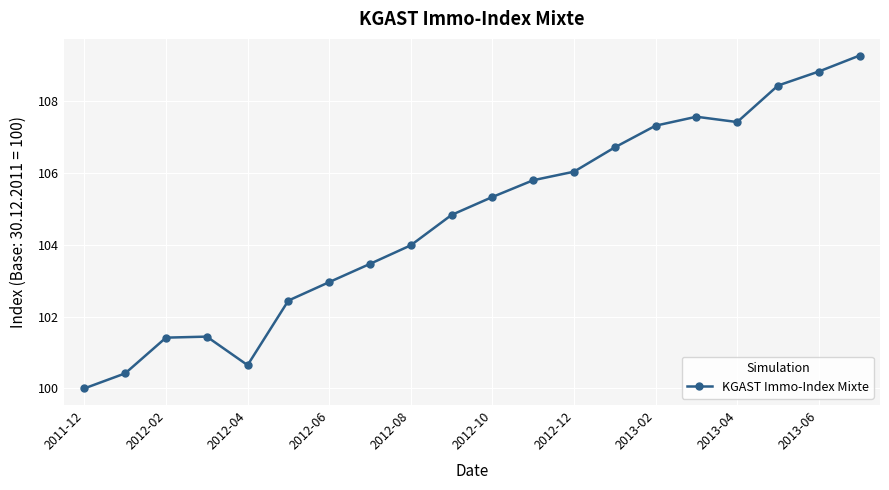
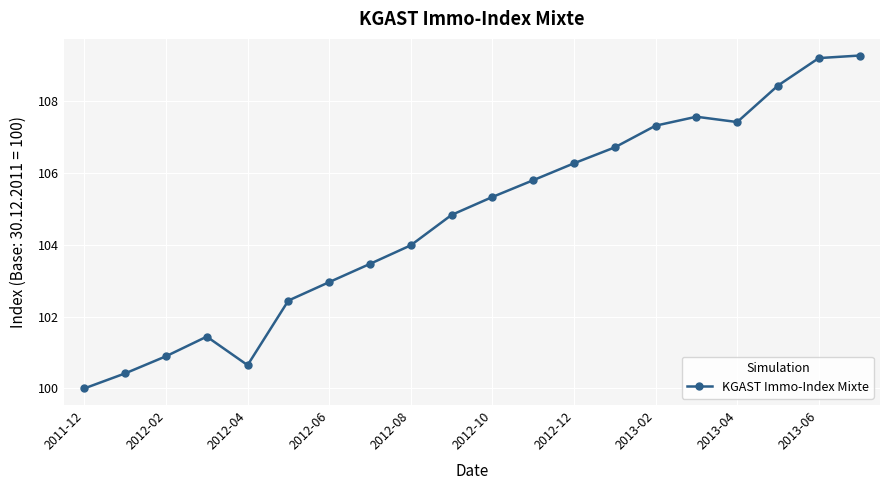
  {
    "2011-12": 100.0,
-   "2012-02": 101.4,
+   "2012-02": 100.9,
    "2012-04": 100.6,
    "2012-06": 103.0,
    "2012-08": 104.0,
    "2012-10": 105.3,
-   "2012-12": 106.0,
+   "2012-12": 106.3,
    "2013-02": 107.3,
    "2013-04": 107.4,
-   "2013-06": 108.8
+   "2013-06": 109.2
  }
